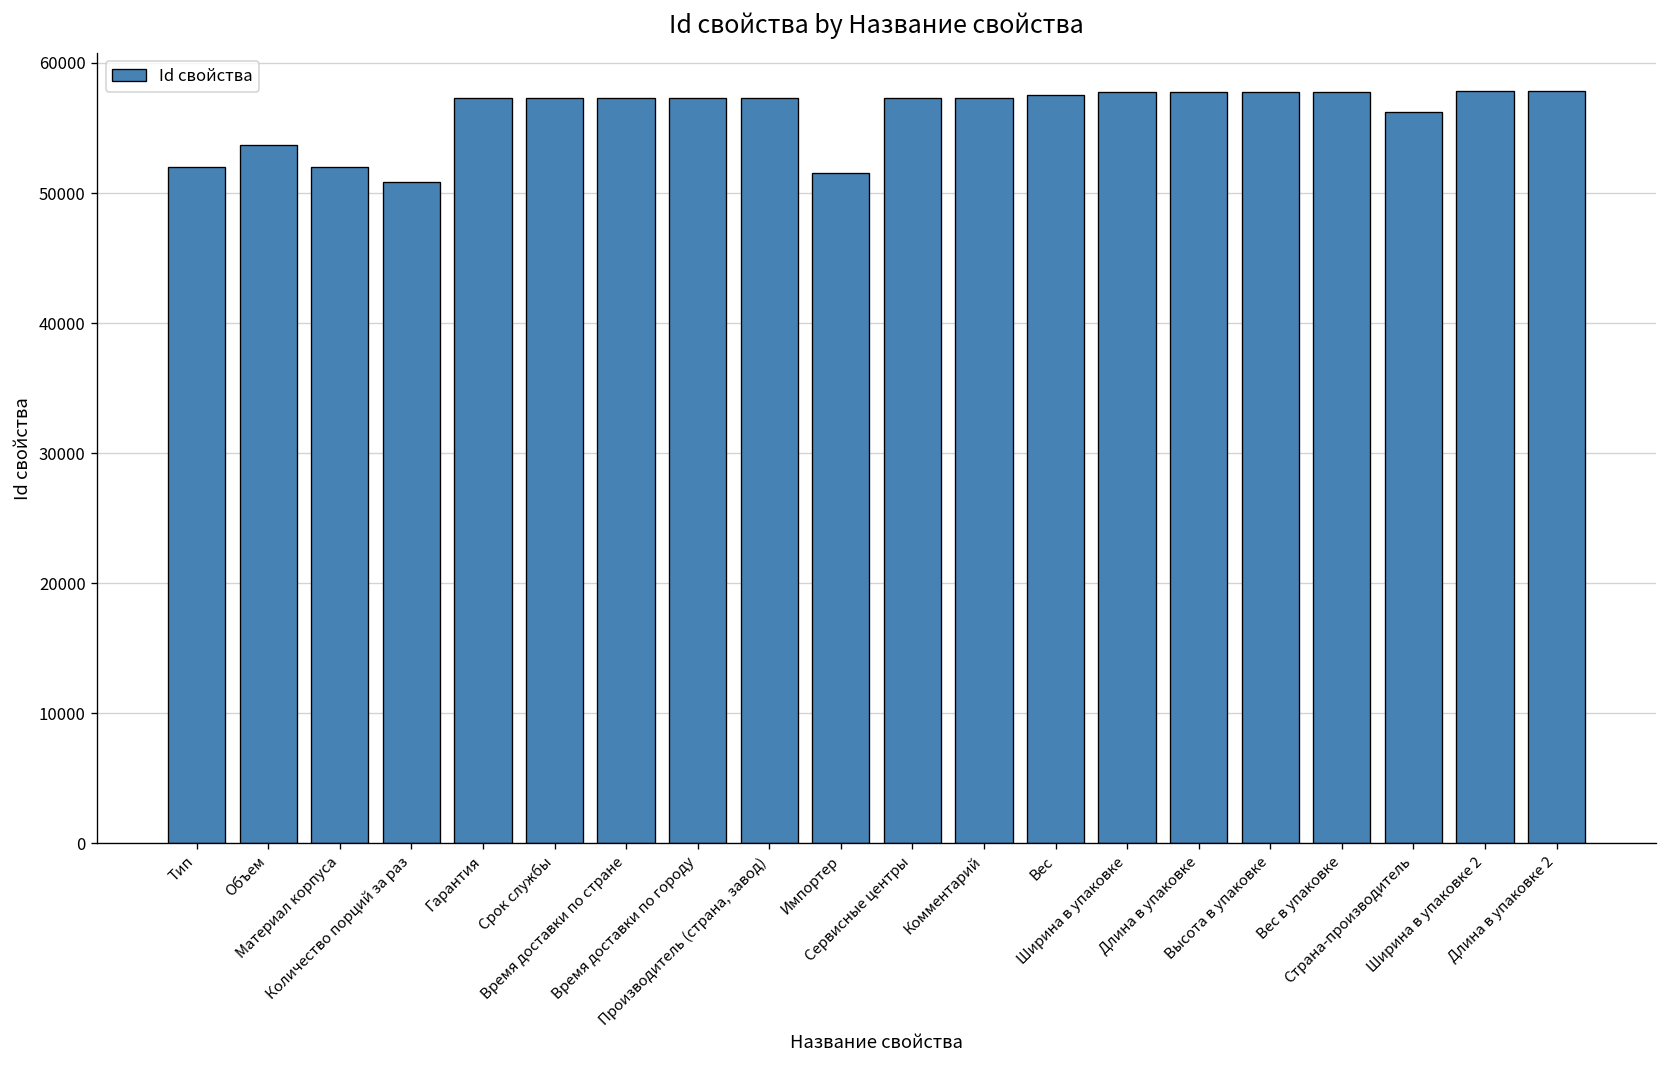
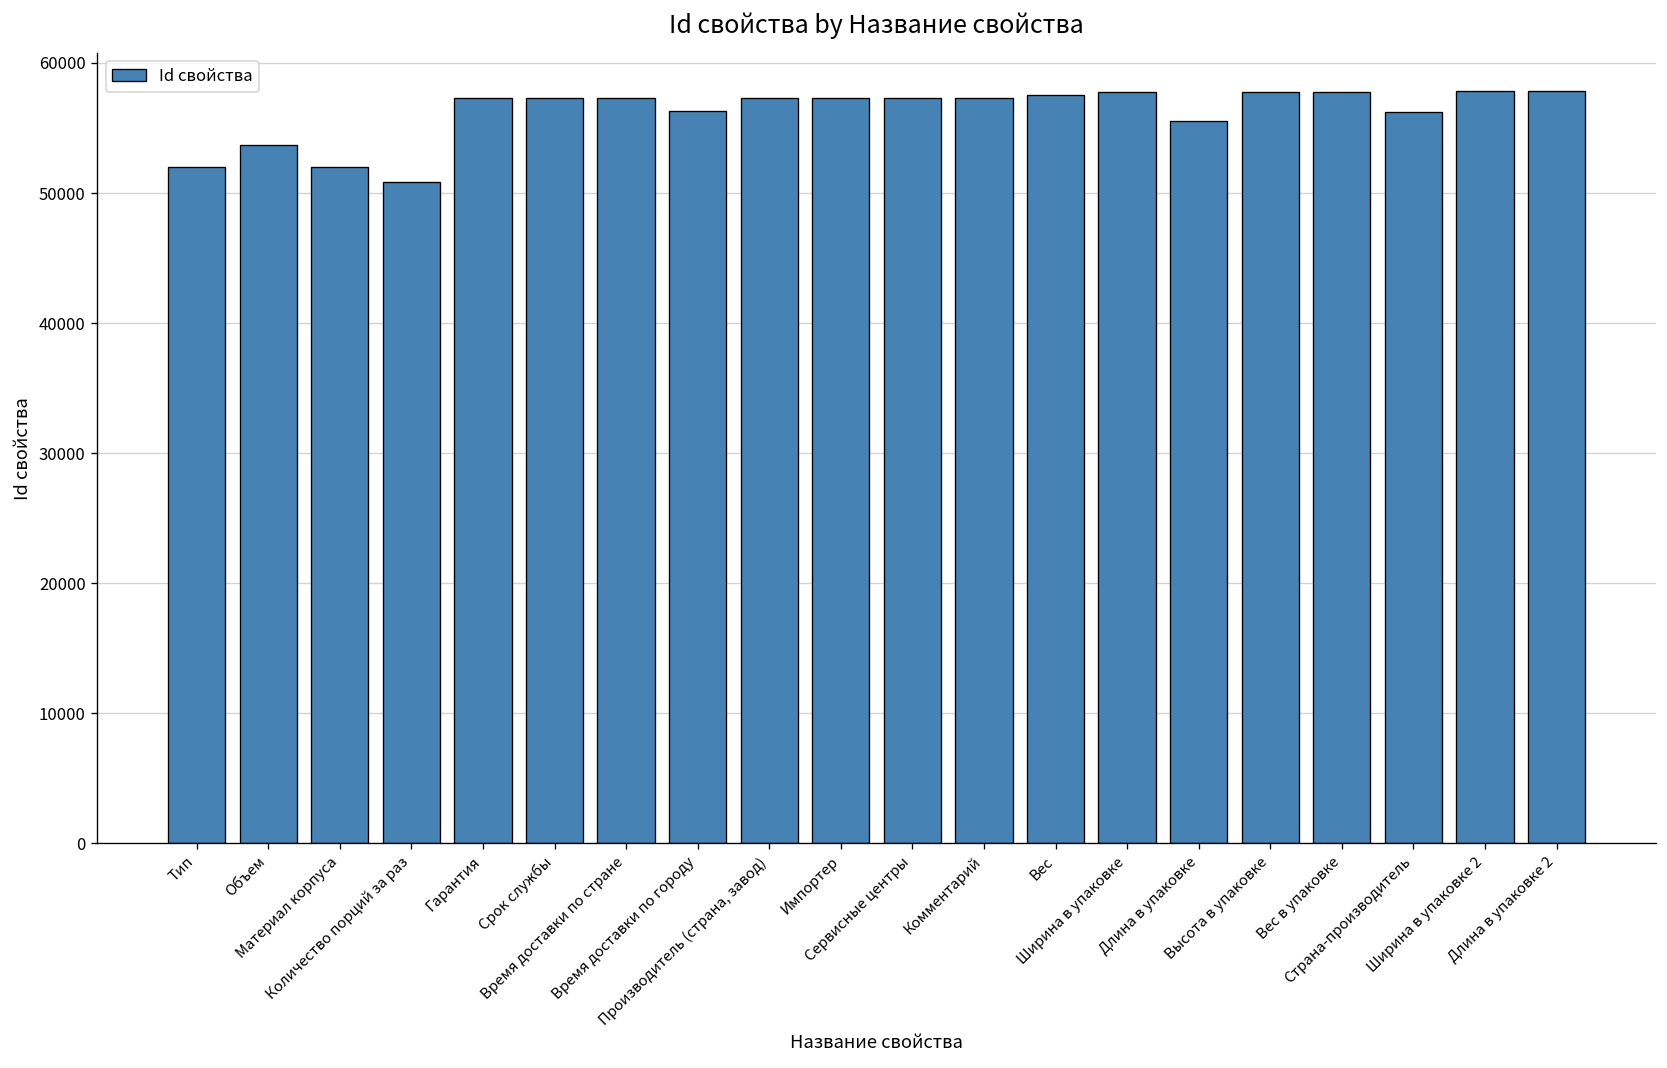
  {
    "Тип": 52000,
    "Объем": 53700,
    "Материал корпуса": 52000,
    "Количество порций за раз": 50900,
    "Гарантия": 57300,
    "Срок службы": 57300,
    "Время доставки по стране": 57300,
-   "Время доставки по городу": 57300,
+   "Время доставки по городу": 56300,
    "Производитель (страна, завод)": 57300,
-   "Импортер": 51600,
+   "Импортер": 57300,
    "Сервисные центры": 57300,
    "Комментарий": 57300,
    "Вес": 57500,
    "Ширина в упаковке": 57800,
-   "Длина в упаковке": 57800,
+   "Длина в упаковке": 55500,
    "Высота в упаковке": 57800,
    "Вес в упаковке": 57800,
    "Страна-производитель": 56200,
    "Ширина в упаковке 2": 57900,
    "Длина в упаковке 2": 57900
  }
